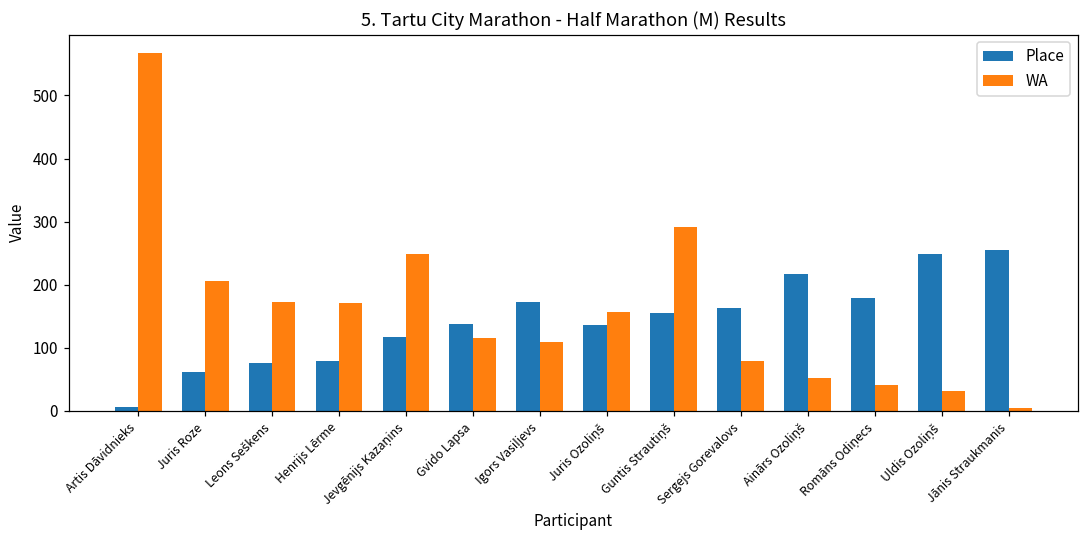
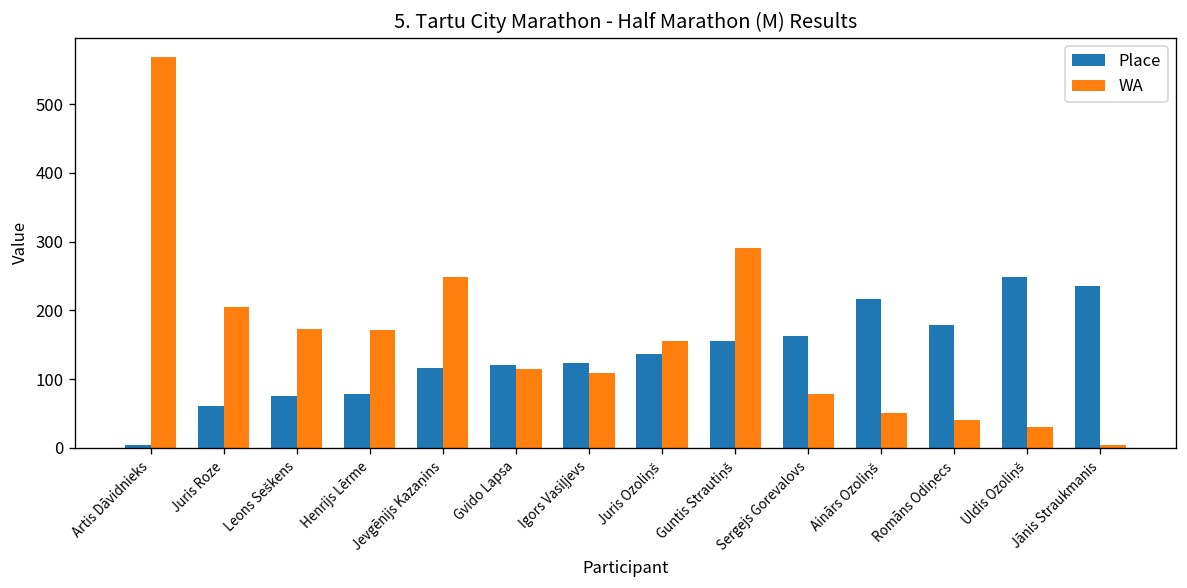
  {
    "Place": {
      "Artis Dāvidnieks": 10,
      "Juris Roze": 60,
      "Leons Seškens": 80,
      "Henrijs Lērme": 80,
      "Jevgēnijs Kazaņins": 120,
-     "Gvido Lapsa": 140,
-     "Igors Vasiļjevs": 170,
+     "Gvido Lapsa": 120,
+     "Igors Vasiļjevs": 120,
      "Juris Ozoliņš": 140,
      "Guntis Strautiņš": 160,
      "Sergejs Gorevalovs": 160,
      "Ainārs Ozoliņš": 220,
      "Romāns Odiņecs": 180,
      "Uldis Ozoliņš": 250,
-     "Jānis Straukmanis": 260
+     "Jānis Straukmanis": 240
    },
    "WA": {
      "Artis Dāvidnieks": 570,
      "Juris Roze": 210,
      "Leons Seškens": 170,
      "Henrijs Lērme": 170,
      "Jevgēnijs Kazaņins": 250,
      "Gvido Lapsa": 120,
      "Igors Vasiļjevs": 110,
      "Juris Ozoliņš": 160,
      "Guntis Strautiņš": 290,
      "Sergejs Gorevalovs": 80,
      "Ainārs Ozoliņš": 50,
      "Romāns Odiņecs": 40,
      "Uldis Ozoliņš": 30
    }
  }
